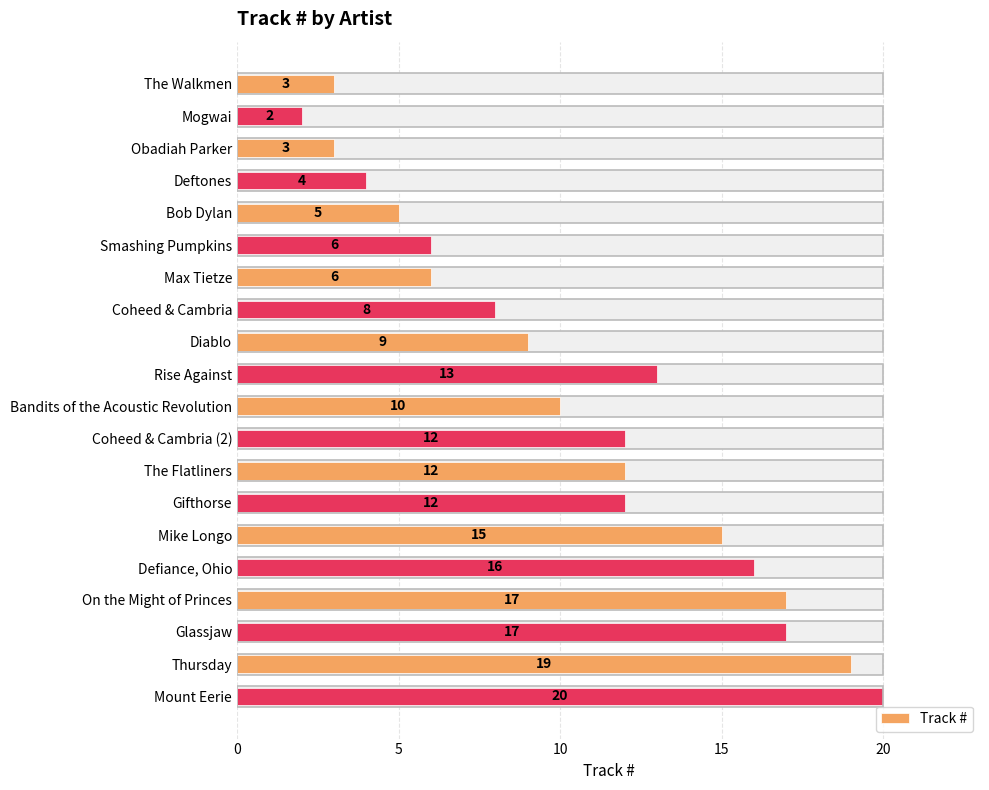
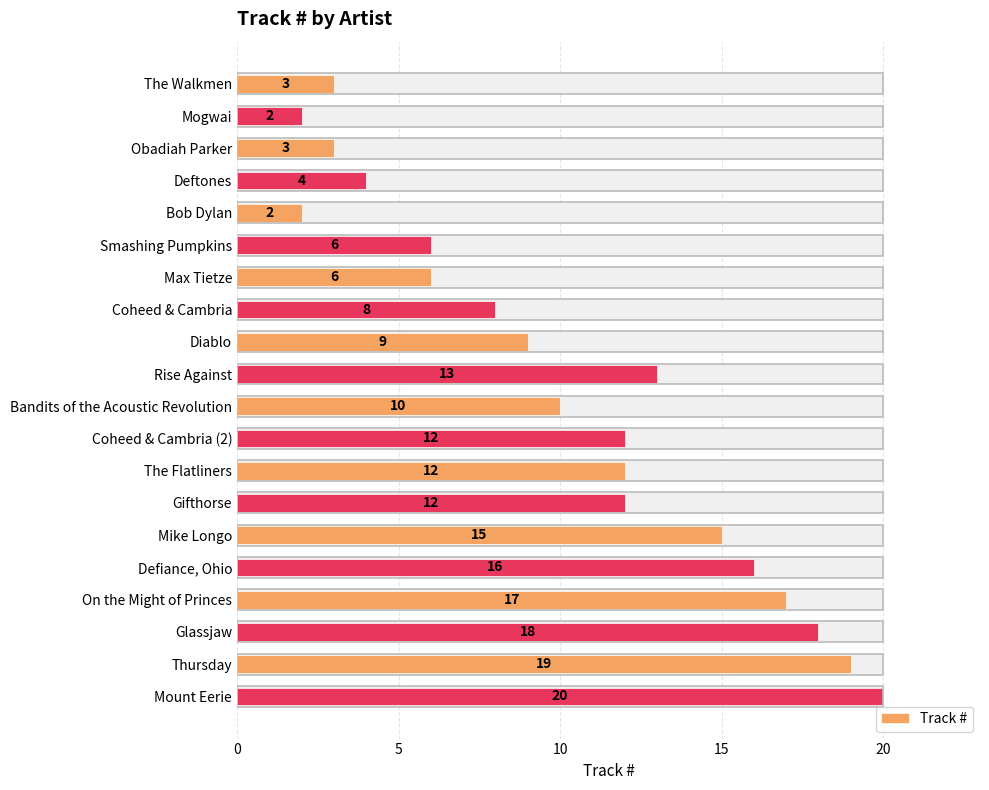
  {
    "Track #": {
-     "Bob Dylan": 5,
-     "Glassjaw": 17,
+     "Bob Dylan": 2,
+     "Glassjaw": 18,
      "Mount Eerie": 20
    }
  }
